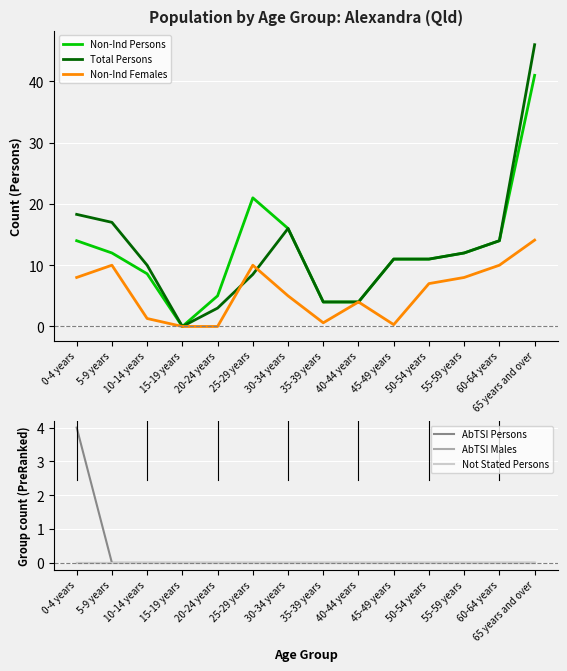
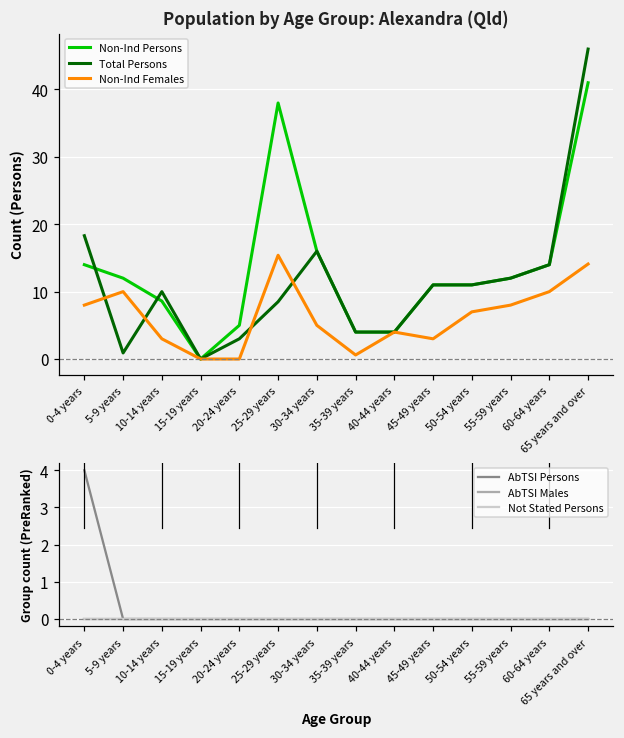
  {
    "Population by Age Group: Alexandra (Qld)": {
      "Non-Ind Persons": {
        "0-4 years": 14,
        "5-9 years": 12,
        "10-14 years": 9,
        "20-24 years": 5,
-       "25-29 years": 21,
+       "25-29 years": 38,
        "65 years and over": 41
      },
      "Total Persons": {
        "0-4 years": 18,
-       "5-9 years": 17,
+       "5-9 years": 1,
        "10-14 years": 10,
        "20-24 years": 3,
        "25-29 years": 9,
        "65 years and over": 46
      },
      "Non-Ind Females": {
        "0-4 years": 8,
        "5-9 years": 10,
-       "10-14 years": 1,
+       "10-14 years": 3,
        "20-24 years": 0,
-       "25-29 years": 10,
+       "25-29 years": 15,
        "30-34 years": 5,
        "35-39 years": 1,
-       "45-49 years": 0,
+       "45-49 years": 3,
        "50-54 years": 7,
        "55-59 years": 8,
        "60-64 years": 10,
        "65 years and over": 14
      }
    }
  }
